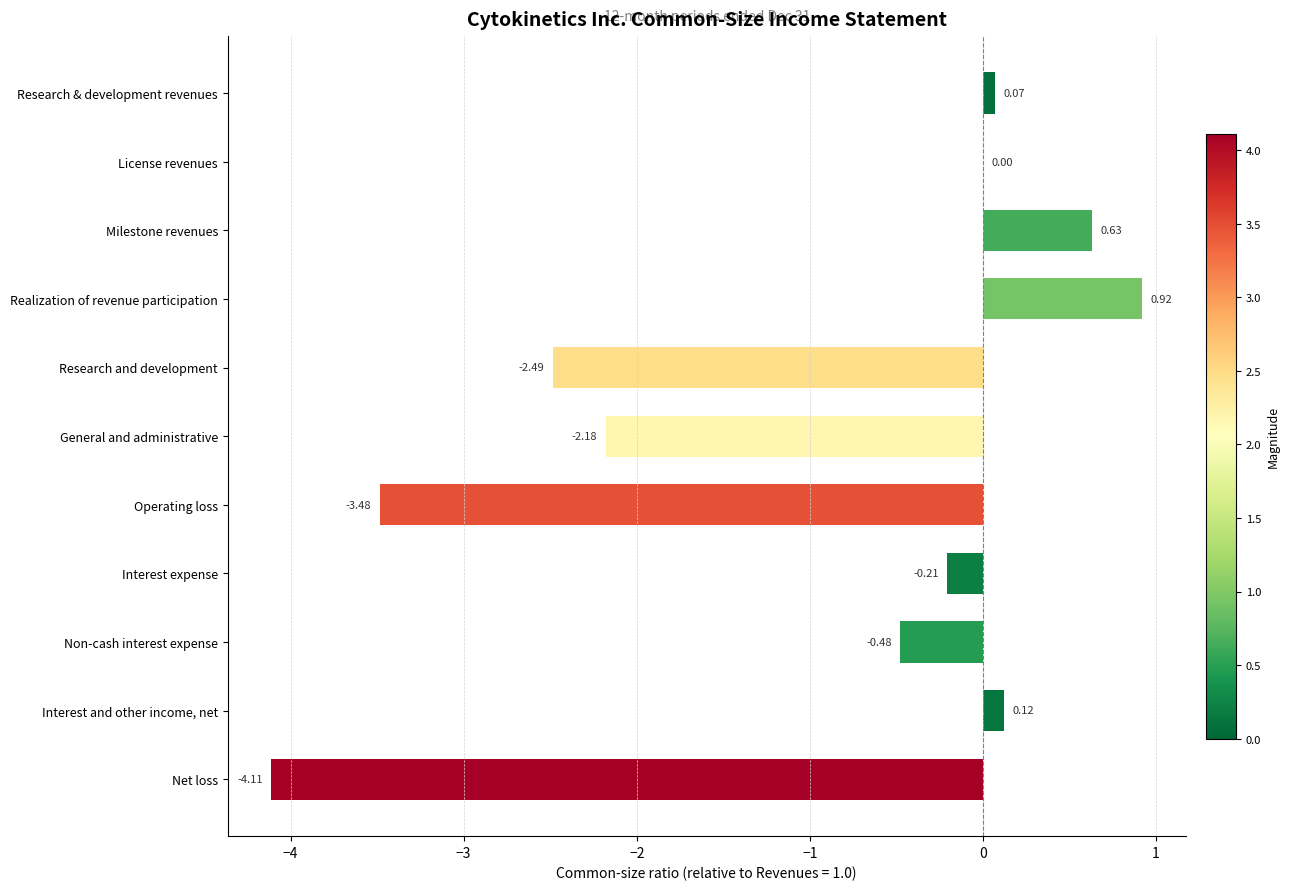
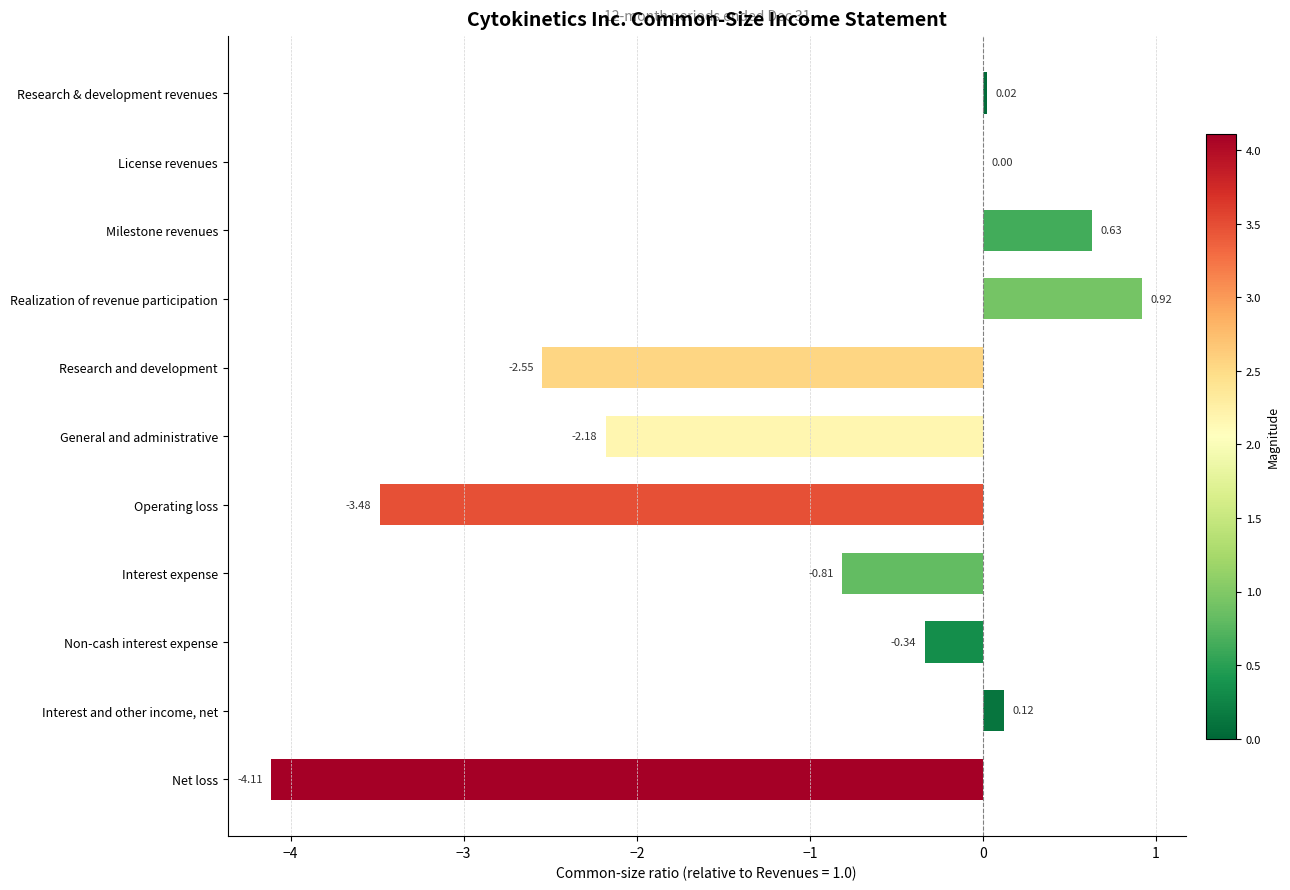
  {
-   "Research & development revenues": 0.07,
+   "Research & development revenues": 0.02,
    "License revenues": 0.00,
    "Milestone revenues": 0.63,
    "Realization of revenue participation": 0.92,
-   "Research and development": -2.49,
+   "Research and development": -2.55,
    "General and administrative": -2.18,
    "Operating loss": -3.48,
-   "Interest expense": -0.21,
-   "Non-cash interest expense": -0.48,
+   "Interest expense": -0.81,
+   "Non-cash interest expense": -0.34,
    "Interest and other income, net": 0.12,
    "Net loss": -4.11
  }
